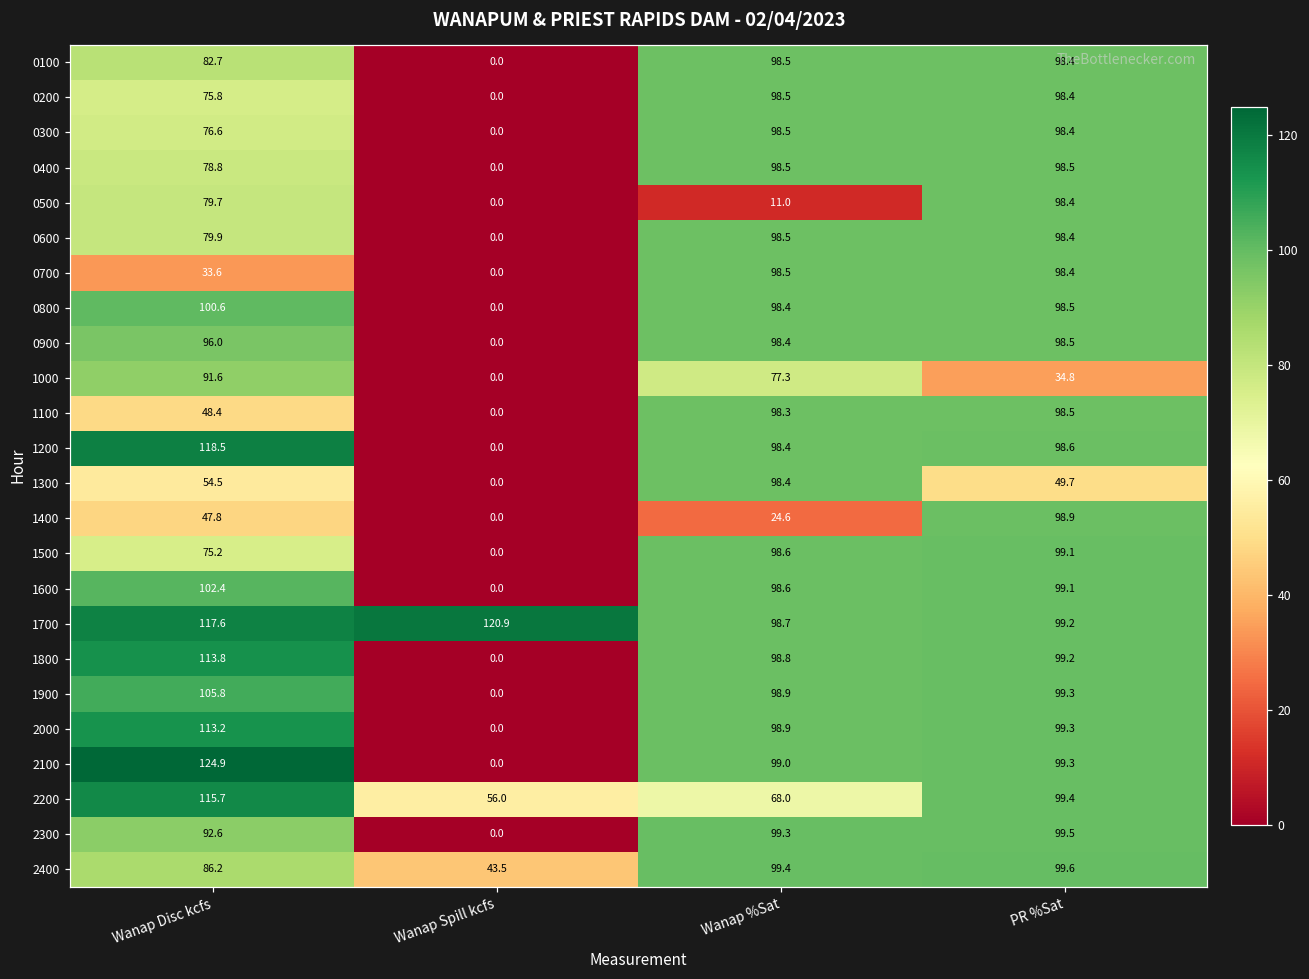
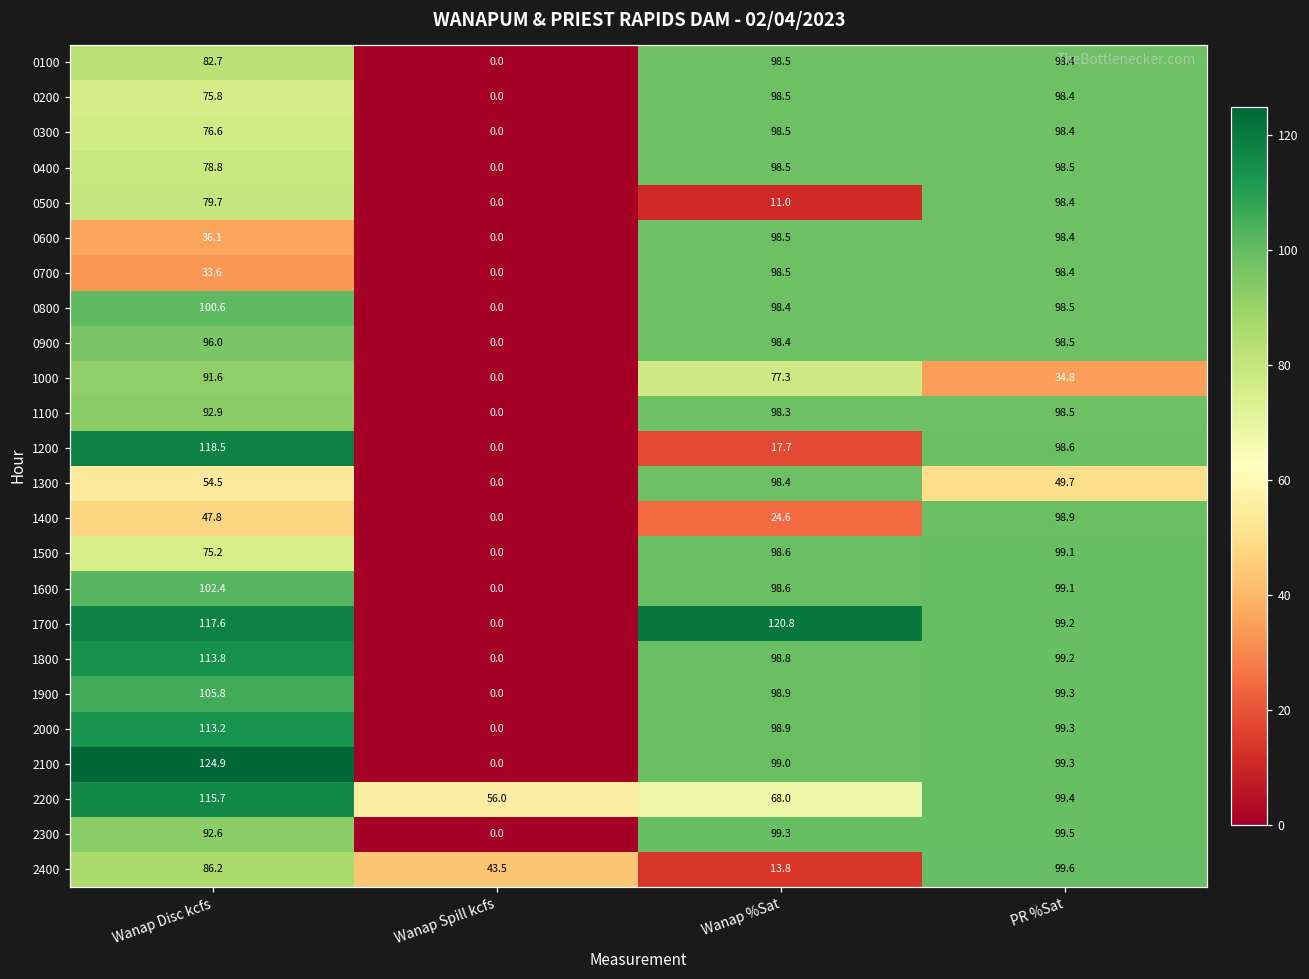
  {
    "0100": {
      "Wanap Disc kcfs": 82.7,
      "Wanap Spill kcfs": 0.0,
      "Wanap %Sat": 98.5
    },
    "0200": {
      "Wanap Disc kcfs": 75.8,
      "Wanap Spill kcfs": 0.0,
      "Wanap %Sat": 98.5,
      "PR %Sat": 98.4
    },
    "0300": {
      "Wanap Disc kcfs": 76.6,
      "Wanap Spill kcfs": 0.0,
      "Wanap %Sat": 98.5,
      "PR %Sat": 98.4
    },
    "0400": {
      "Wanap Disc kcfs": 78.8,
      "Wanap Spill kcfs": 0.0,
      "Wanap %Sat": 98.5,
      "PR %Sat": 98.5
    },
    "0500": {
      "Wanap Disc kcfs": 79.7,
      "Wanap Spill kcfs": 0.0,
      "Wanap %Sat": 11.0,
      "PR %Sat": 98.4
    },
    "0600": {
-     "Wanap Disc kcfs": 79.9,
+     "Wanap Disc kcfs": 36.1,
      "Wanap Spill kcfs": 0.0,
      "Wanap %Sat": 98.5,
      "PR %Sat": 98.4
    },
    "0700": {
      "Wanap Disc kcfs": 33.6,
      "Wanap Spill kcfs": 0.0,
      "Wanap %Sat": 98.5,
      "PR %Sat": 98.4
    },
    "0800": {
      "Wanap Disc kcfs": 100.6,
      "Wanap Spill kcfs": 0.0,
      "Wanap %Sat": 98.4,
      "PR %Sat": 98.5
    },
    "0900": {
      "Wanap Disc kcfs": 96.0,
      "Wanap Spill kcfs": 0.0,
      "Wanap %Sat": 98.4,
      "PR %Sat": 98.5
    },
    "1000": {
      "Wanap Disc kcfs": 91.6,
      "Wanap Spill kcfs": 0.0,
      "Wanap %Sat": 77.3,
      "PR %Sat": 34.8
    },
    "1100": {
-     "Wanap Disc kcfs": 48.4,
+     "Wanap Disc kcfs": 92.9,
      "Wanap Spill kcfs": 0.0,
      "Wanap %Sat": 98.3,
      "PR %Sat": 98.5
    },
    "1200": {
      "Wanap Disc kcfs": 118.5,
      "Wanap Spill kcfs": 0.0,
-     "Wanap %Sat": 98.4,
+     "Wanap %Sat": 17.7,
      "PR %Sat": 98.6
    },
    "1300": {
      "Wanap Disc kcfs": 54.5,
      "Wanap Spill kcfs": 0.0,
      "Wanap %Sat": 98.4,
      "PR %Sat": 49.7
    },
    "1400": {
      "Wanap Disc kcfs": 47.8,
      "Wanap Spill kcfs": 0.0,
      "Wanap %Sat": 24.6,
      "PR %Sat": 98.9
    },
    "1500": {
      "Wanap Disc kcfs": 75.2,
      "Wanap Spill kcfs": 0.0,
      "Wanap %Sat": 98.6,
      "PR %Sat": 99.1
    },
    "1600": {
      "Wanap Disc kcfs": 102.4,
      "Wanap Spill kcfs": 0.0,
      "Wanap %Sat": 98.6,
      "PR %Sat": 99.1
    },
    "1700": {
      "Wanap Disc kcfs": 117.6,
-     "Wanap Spill kcfs": 120.9,
-     "Wanap %Sat": 98.7,
+     "Wanap Spill kcfs": 0.0,
+     "Wanap %Sat": 120.8,
      "PR %Sat": 99.2
    },
    "1800": {
      "Wanap Disc kcfs": 113.8,
      "Wanap Spill kcfs": 0.0,
      "Wanap %Sat": 98.8,
      "PR %Sat": 99.2
    },
    "1900": {
      "Wanap Disc kcfs": 105.8,
      "Wanap Spill kcfs": 0.0,
      "Wanap %Sat": 98.9,
      "PR %Sat": 99.3
    },
    "2000": {
      "Wanap Disc kcfs": 113.2,
      "Wanap Spill kcfs": 0.0,
      "Wanap %Sat": 98.9,
      "PR %Sat": 99.3
    },
    "2100": {
      "Wanap Disc kcfs": 124.9,
      "Wanap Spill kcfs": 0.0,
      "Wanap %Sat": 99.0,
      "PR %Sat": 99.3
    },
    "2200": {
      "Wanap Disc kcfs": 115.7,
      "Wanap Spill kcfs": 56.0,
      "Wanap %Sat": 68.0,
      "PR %Sat": 99.4
    },
    "2300": {
      "Wanap Disc kcfs": 92.6,
      "Wanap Spill kcfs": 0.0,
      "Wanap %Sat": 99.3,
      "PR %Sat": 99.5
    },
    "2400": {
      "Wanap Disc kcfs": 86.2,
      "Wanap Spill kcfs": 43.5,
-     "Wanap %Sat": 99.4,
+     "Wanap %Sat": 13.8,
      "PR %Sat": 99.6
    }
  }
